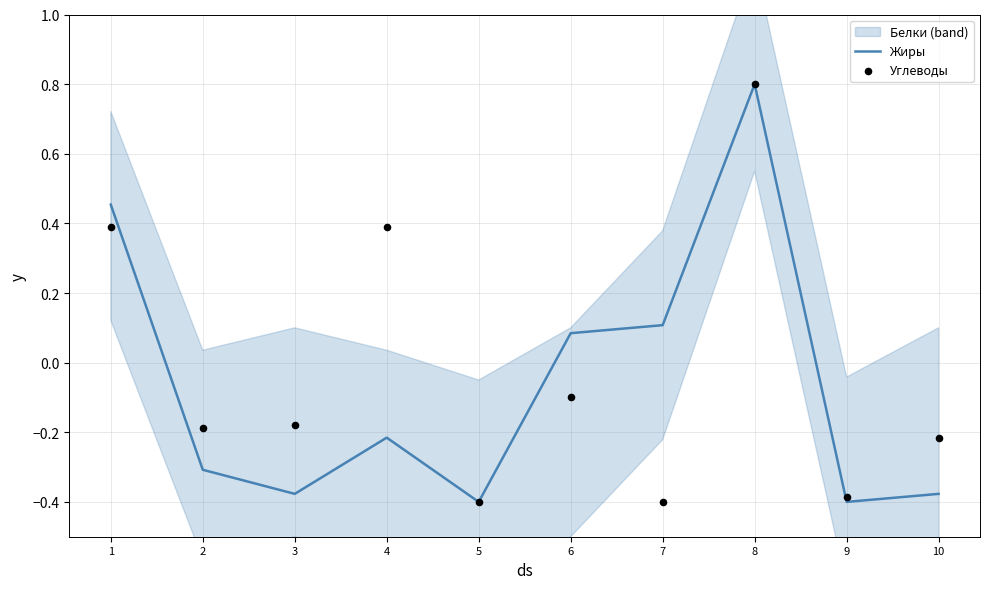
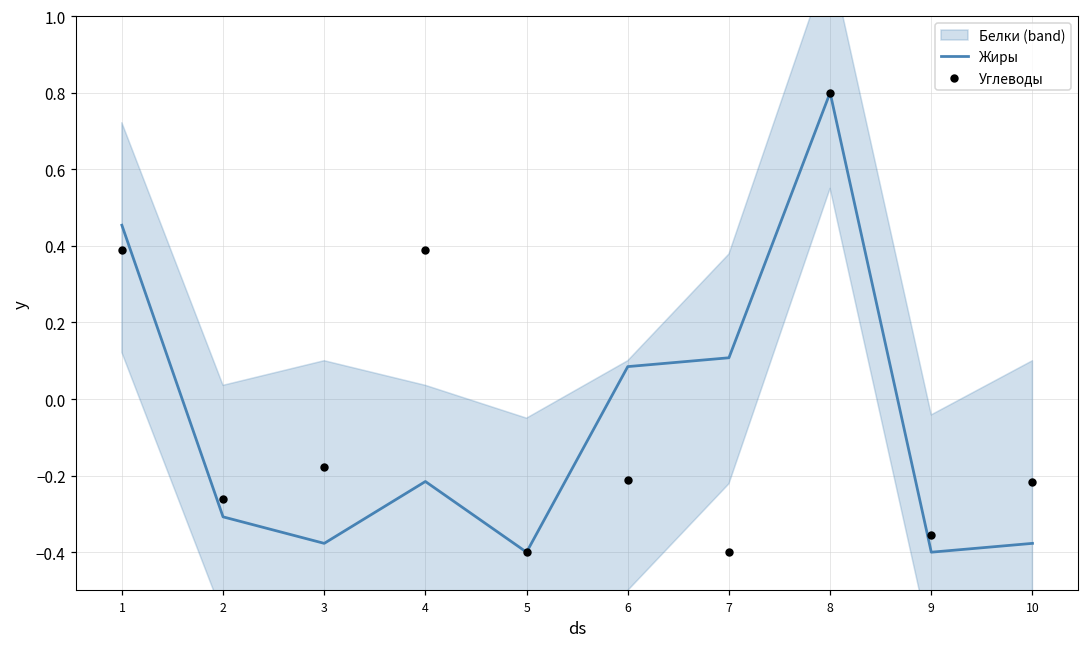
  {
    "Углеводы": {
-     "2": -0.19,
-     "6": -0.10,
-     "9": -0.39
+     "2": -0.26,
+     "6": -0.21,
+     "9": -0.36
    }
  }
